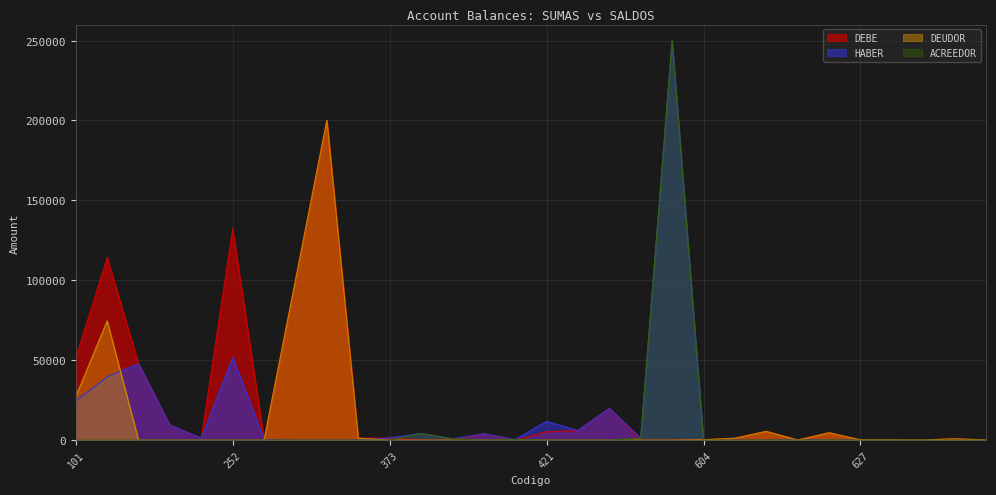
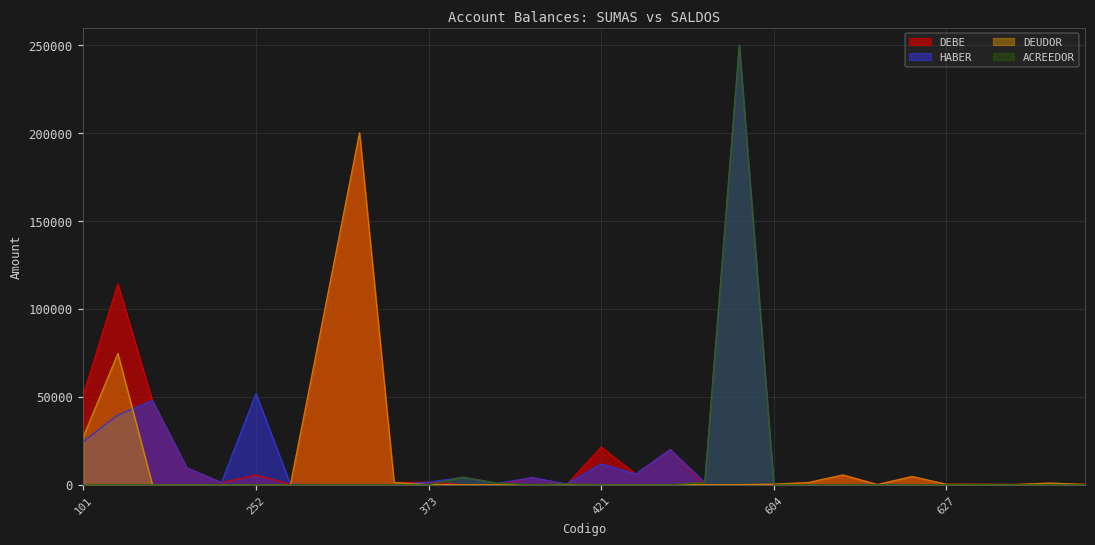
  {
    "DEBE": {
      "101": 51000,
-     "252": 132000,
-     "421": 5000
+     "252": 6000,
+     "421": 21000
    },
    "HABER": {
      "101": 24000,
      "252": 52000,
      "421": 12000
    },
    "DEUDOR": {
      "101": 27000
    },
    "ACREEDOR": {
      "101": 0
    }
  }
